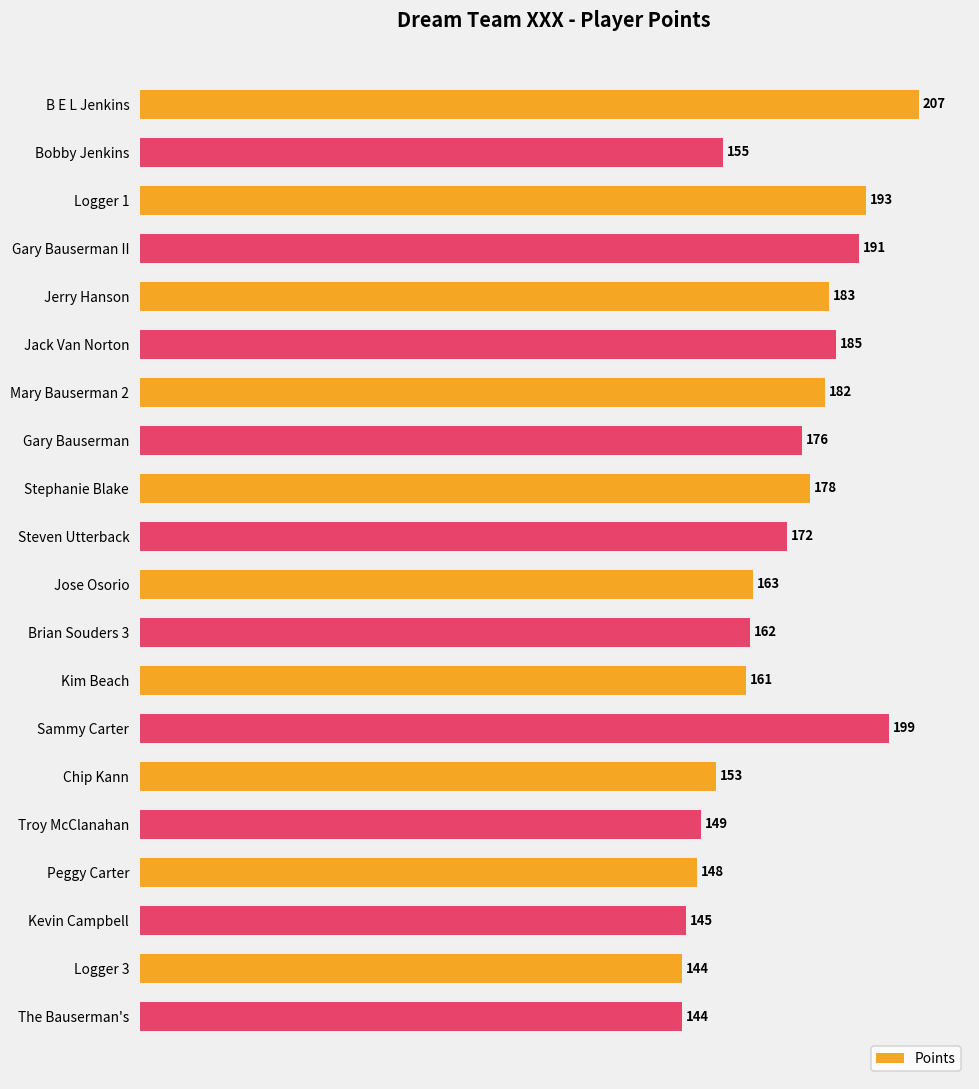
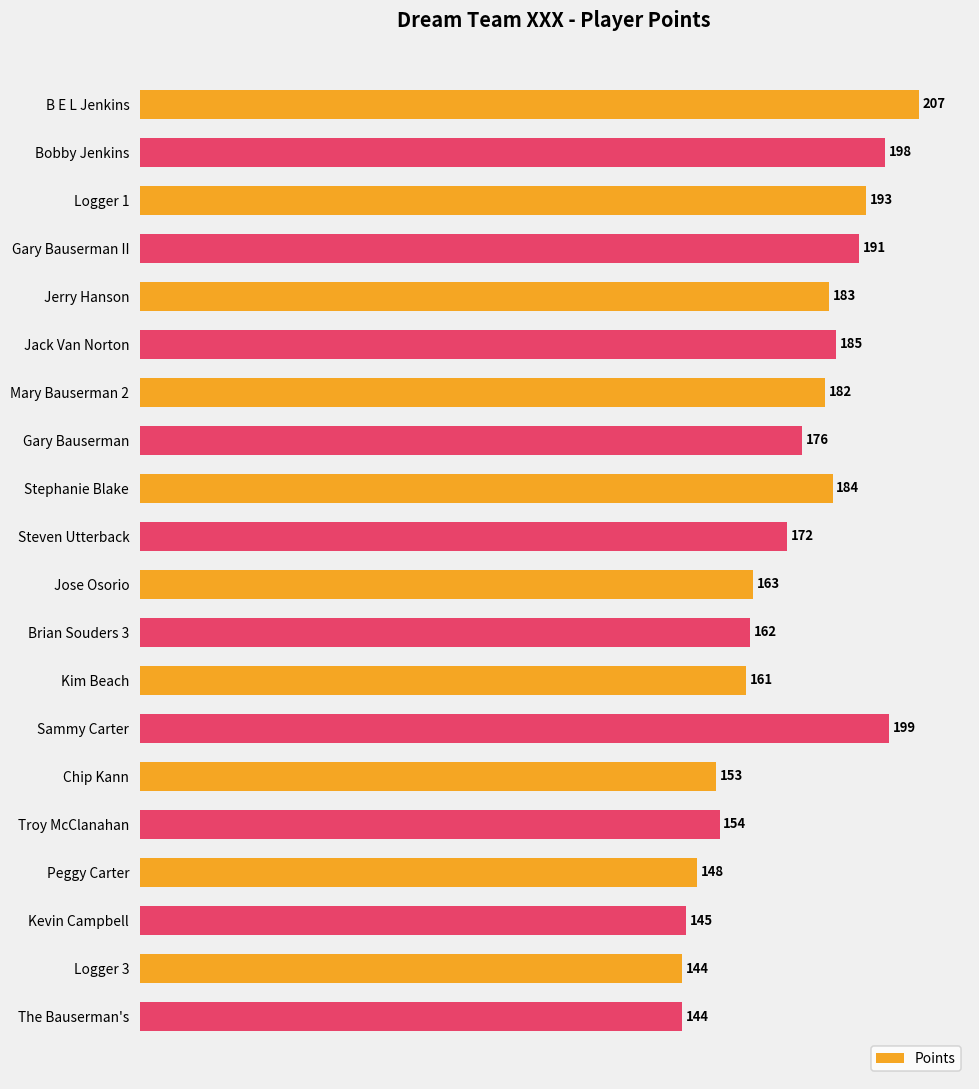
  {
    "B E L Jenkins": 207,
-   "Bobby Jenkins": 155,
+   "Bobby Jenkins": 198,
    "Logger 1": 193,
    "Gary Bauserman II": 191,
    "Jerry Hanson": 183,
    "Jack Van Norton": 185,
    "Mary Bauserman 2": 182,
    "Gary Bauserman": 176,
-   "Stephanie Blake": 178,
+   "Stephanie Blake": 184,
    "Steven Utterback": 172,
    "Jose Osorio": 163,
    "Brian Souders 3": 162,
    "Kim Beach": 161,
    "Sammy Carter": 199,
    "Chip Kann": 153,
-   "Troy McClanahan": 149,
+   "Troy McClanahan": 154,
    "Peggy Carter": 148,
    "Kevin Campbell": 145,
    "Logger 3": 144,
    "The Bauserman's": 144
  }
